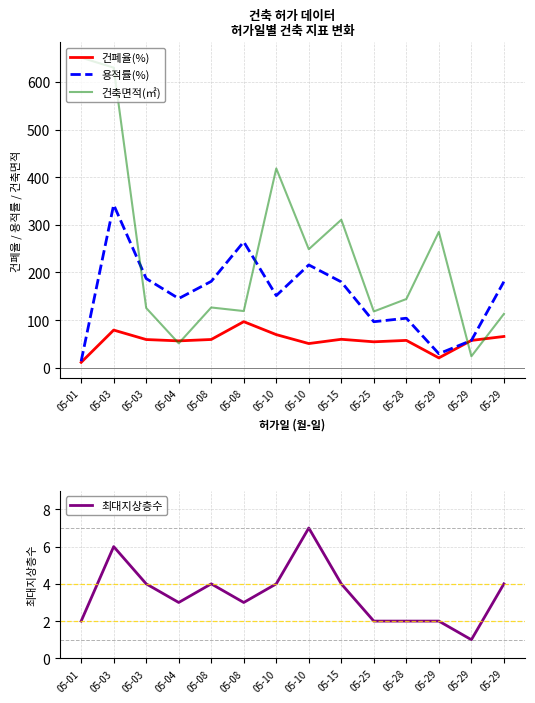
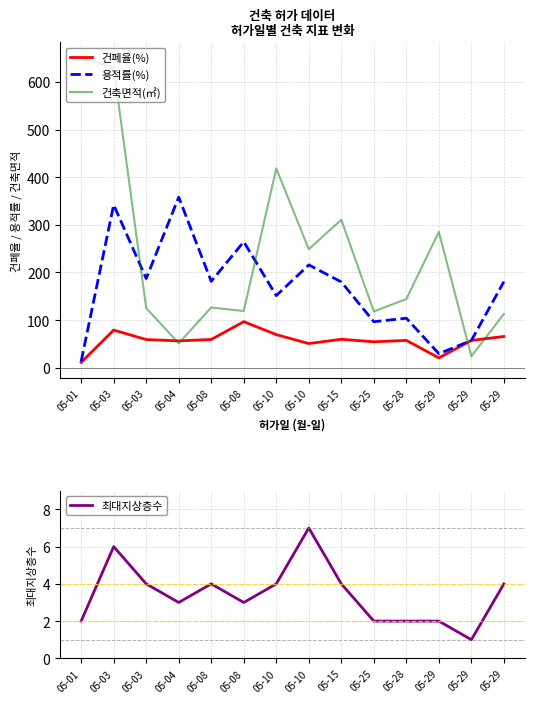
  {
    "건축 허가 데이터 허가일별 건축 지표 변화": {
      "건폐율(%)": {
        "05-15": 60,
        "05-25": 50,
        "05-28": 60
      },
      "용적률(%)": {
-       "05-04": 150,
+       "05-04": 360,
        "05-15": 180,
        "05-25": 100,
        "05-28": 100
      },
      "건축면적(㎡)": {
        "05-15": 310,
        "05-25": 120,
        "05-28": 140
      }
    }
  }
